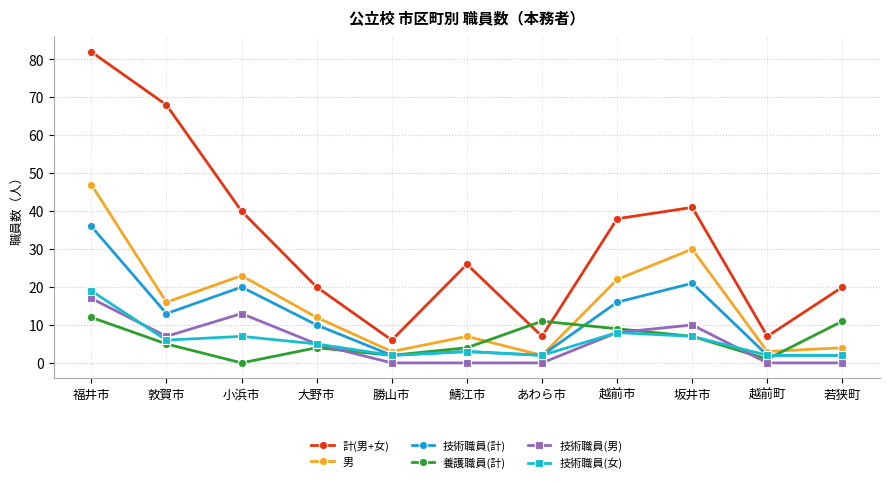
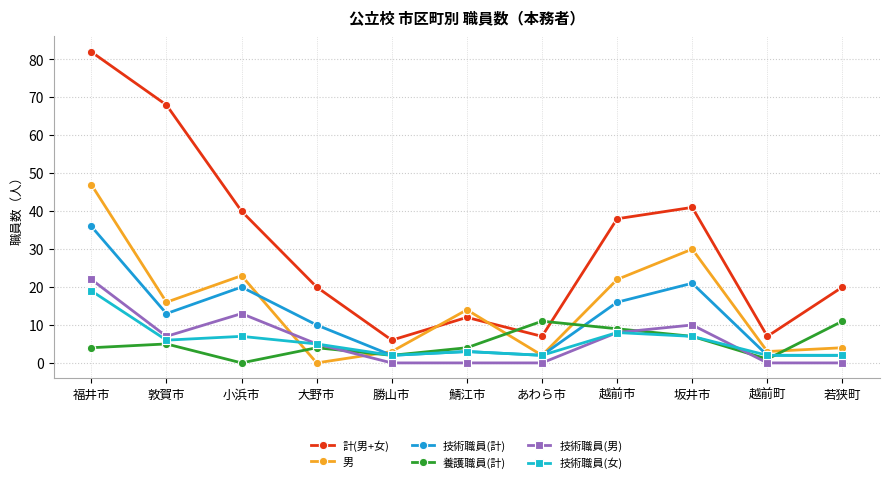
  {
    "計(男+女)": {
      "福井市": 82,
      "敦賀市": 68,
      "小浜市": 40,
      "大野市": 20,
      "勝山市": 6,
-     "鯖江市": 26,
+     "鯖江市": 12,
      "あわら市": 7,
      "越前市": 38,
      "坂井市": 41,
      "越前町": 7,
      "若狭町": 20
    },
    "男": {
      "福井市": 47,
      "敦賀市": 16,
      "小浜市": 23,
-     "大野市": 12,
+     "大野市": 0,
      "勝山市": 3,
-     "鯖江市": 7,
+     "鯖江市": 14,
      "越前市": 22,
      "坂井市": 30,
      "越前町": 3,
      "若狭町": 4
    },
    "養護職員(計)": {
-     "福井市": 12,
+     "福井市": 4,
      "敦賀市": 5,
      "小浜市": 0,
      "大野市": 4,
      "鯖江市": 4,
      "あわら市": 11,
      "越前市": 9,
      "越前町": 1,
      "若狭町": 11
    },
    "技術職員(男)": {
-     "福井市": 17,
+     "福井市": 22,
      "敦賀市": 7,
      "小浜市": 13,
      "勝山市": 0,
      "鯖江市": 0,
      "あわら市": 0,
      "坂井市": 10,
      "越前町": 0,
      "若狭町": 0
    }
  }
